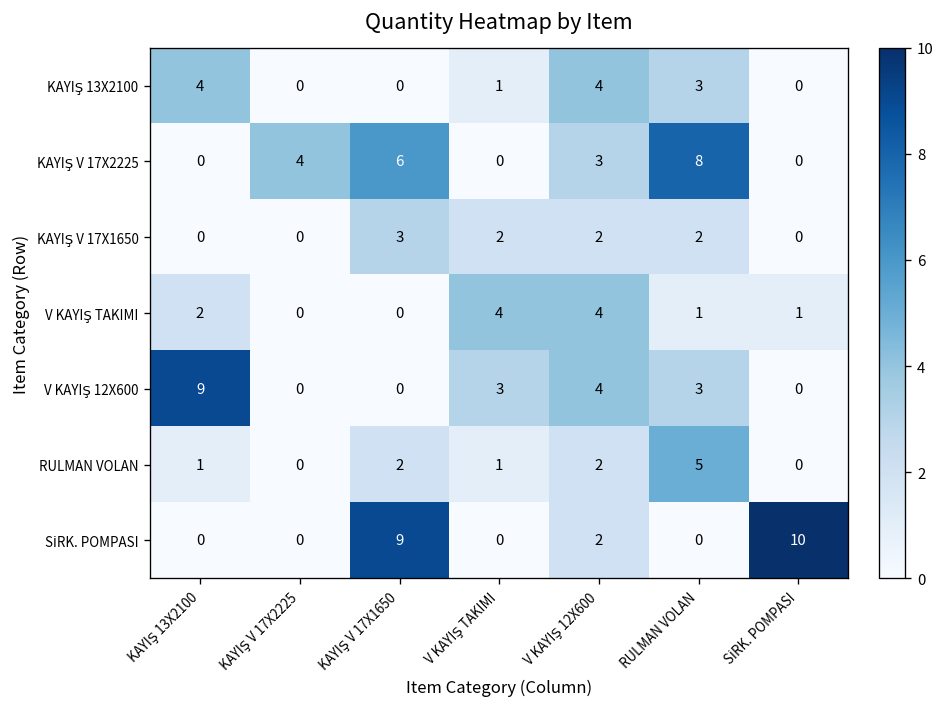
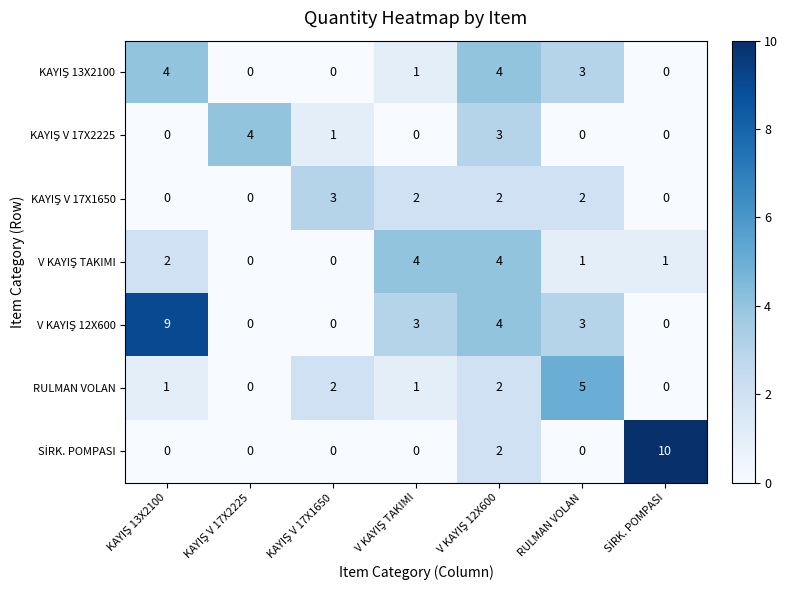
  {
    "KAYIŞ 13X2100": {
      "KAYIŞ 13X2100": 4,
      "KAYIŞ V 17X2225": 0,
      "KAYIŞ V 17X1650": 0,
      "V KAYIŞ TAKIMI": 1,
      "V KAYIŞ 12X600": 4,
      "RULMAN VOLAN": 3,
      "SİRK. POMPASI": 0
    },
    "KAYIŞ V 17X2225": {
      "KAYIŞ 13X2100": 0,
      "KAYIŞ V 17X2225": 4,
-     "KAYIŞ V 17X1650": 6,
+     "KAYIŞ V 17X1650": 1,
      "V KAYIŞ TAKIMI": 0,
      "V KAYIŞ 12X600": 3,
-     "RULMAN VOLAN": 8,
+     "RULMAN VOLAN": 0,
      "SİRK. POMPASI": 0
    },
    "KAYIŞ V 17X1650": {
      "KAYIŞ 13X2100": 0,
      "KAYIŞ V 17X2225": 0,
      "KAYIŞ V 17X1650": 3,
      "V KAYIŞ TAKIMI": 2,
      "V KAYIŞ 12X600": 2,
      "RULMAN VOLAN": 2,
      "SİRK. POMPASI": 0
    },
    "V KAYIŞ TAKIMI": {
      "KAYIŞ 13X2100": 2,
      "KAYIŞ V 17X2225": 0,
      "KAYIŞ V 17X1650": 0,
      "V KAYIŞ TAKIMI": 4,
      "V KAYIŞ 12X600": 4,
      "RULMAN VOLAN": 1,
      "SİRK. POMPASI": 1
    },
    "V KAYIŞ 12X600": {
      "KAYIŞ 13X2100": 9,
      "KAYIŞ V 17X2225": 0,
      "KAYIŞ V 17X1650": 0,
      "V KAYIŞ TAKIMI": 3,
      "V KAYIŞ 12X600": 4,
      "RULMAN VOLAN": 3,
      "SİRK. POMPASI": 0
    },
    "RULMAN VOLAN": {
      "KAYIŞ 13X2100": 1,
      "KAYIŞ V 17X2225": 0,
      "KAYIŞ V 17X1650": 2,
      "V KAYIŞ TAKIMI": 1,
      "V KAYIŞ 12X600": 2,
      "RULMAN VOLAN": 5,
      "SİRK. POMPASI": 0
    },
    "SİRK. POMPASI": {
      "KAYIŞ 13X2100": 0,
      "KAYIŞ V 17X2225": 0,
-     "KAYIŞ V 17X1650": 9,
+     "KAYIŞ V 17X1650": 0,
      "V KAYIŞ TAKIMI": 0,
      "V KAYIŞ 12X600": 2,
      "RULMAN VOLAN": 0,
      "SİRK. POMPASI": 10
    }
  }
